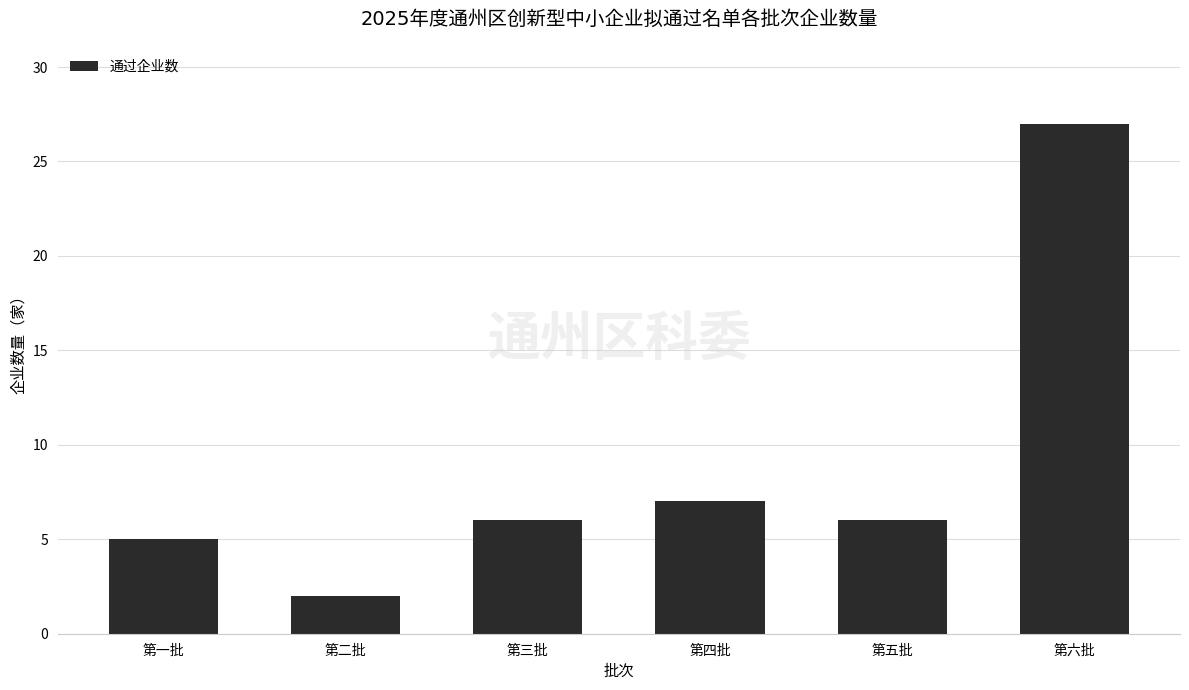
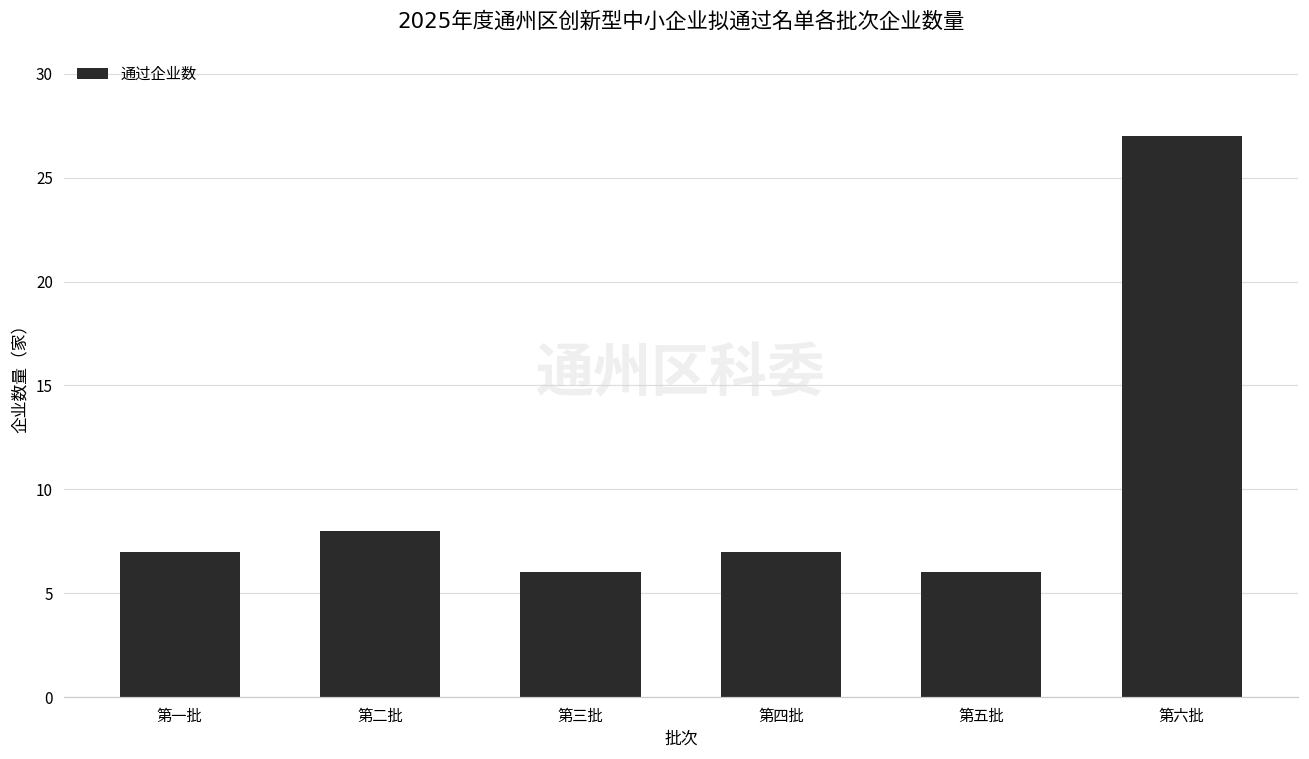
  {
-   "第一批": 5,
-   "第二批": 2,
+   "第一批": 7,
+   "第二批": 8,
    "第三批": 6,
    "第四批": 7,
    "第五批": 6,
    "第六批": 27
  }
